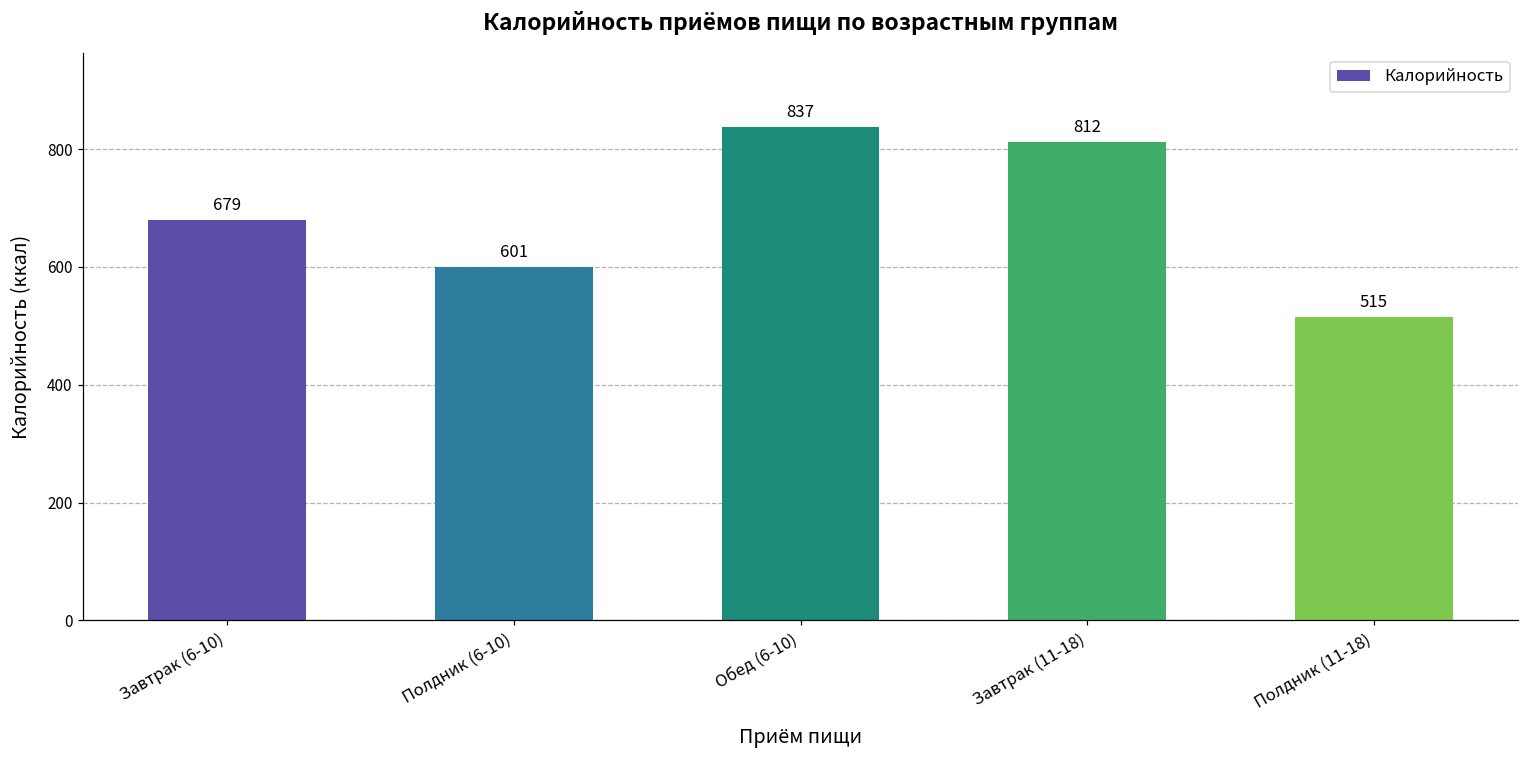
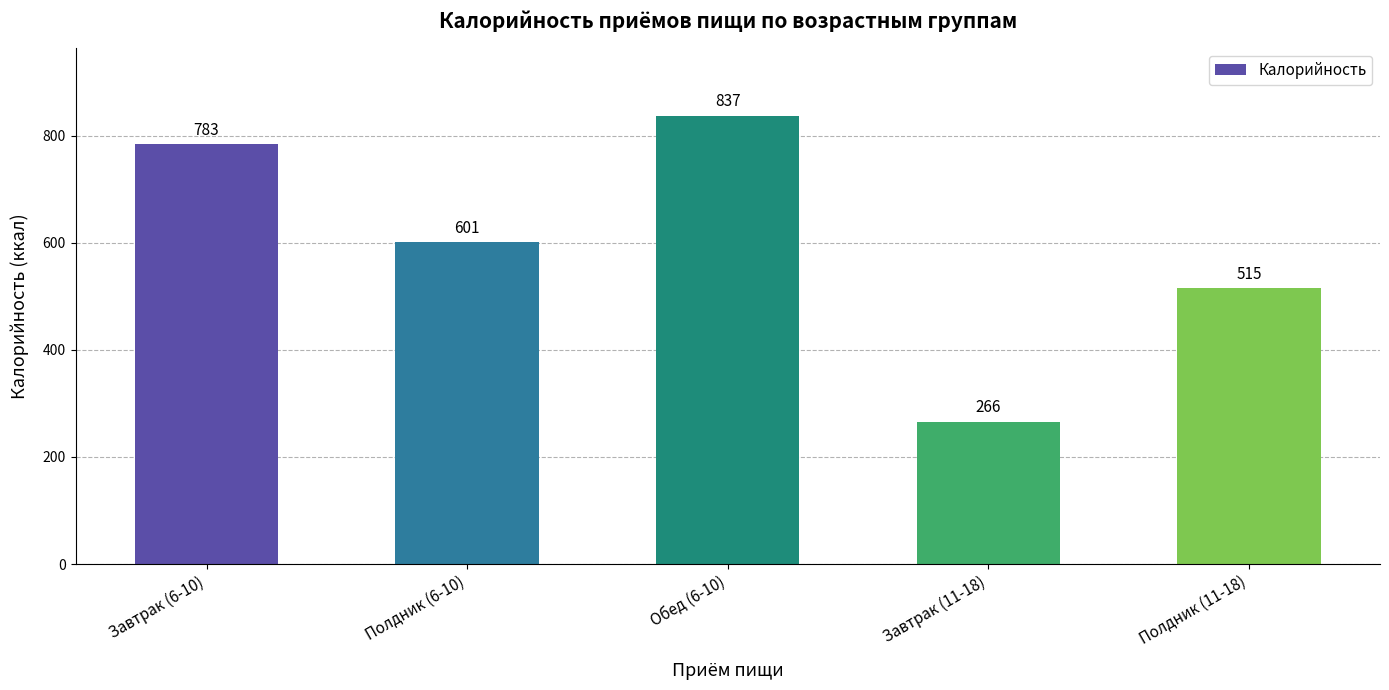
  {
-   "Завтрак (6-10)": 679,
+   "Завтрак (6-10)": 783,
    "Полдник (6-10)": 601,
    "Обед (6-10)": 837,
-   "Завтрак (11-18)": 812,
+   "Завтрак (11-18)": 266,
    "Полдник (11-18)": 515
  }
